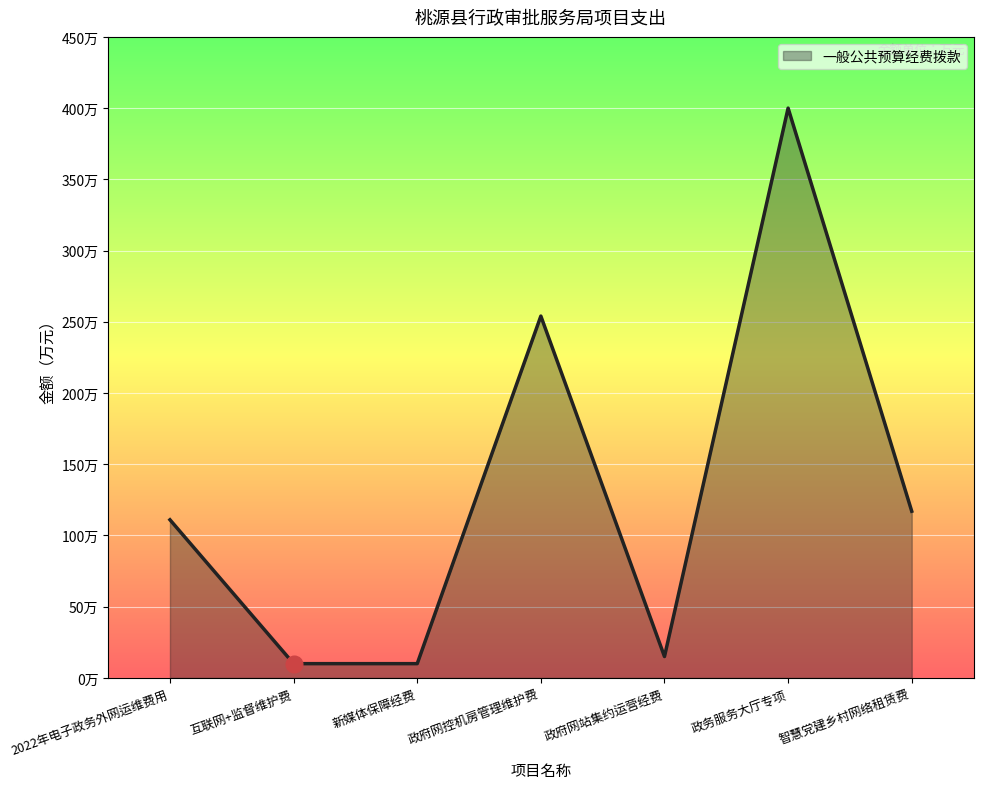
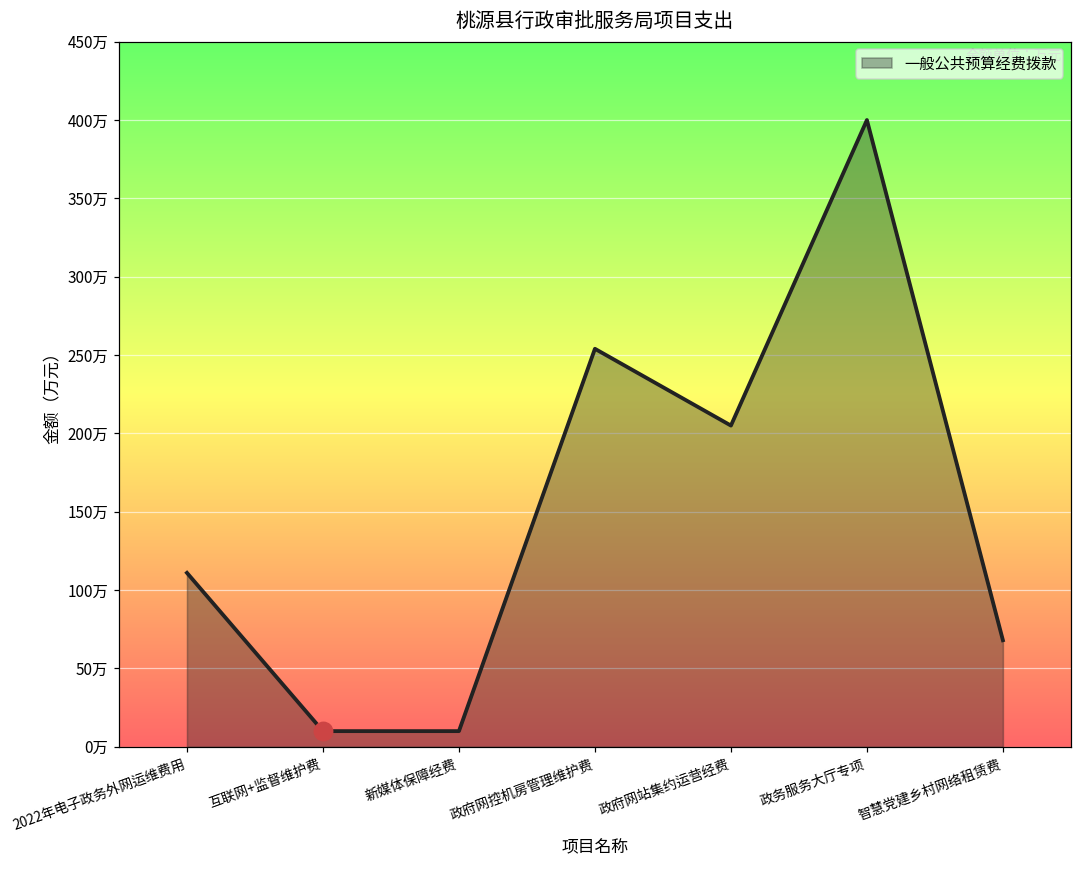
  {
    "一般公共预算经费拨款": {
      "2022年电子政务外网运维费用": "111万",
      "新媒体保障经费": "10万",
      "政府网控机房管理维护费": "254万",
-     "政府网站集约运营经费": "15万",
+     "政府网站集约运营经费": "205万",
      "政务服务大厅专项": "400万",
-     "智慧党建乡村网络租赁费": "117万"
+     "智慧党建乡村网络租赁费": "68万"
    }
  }
